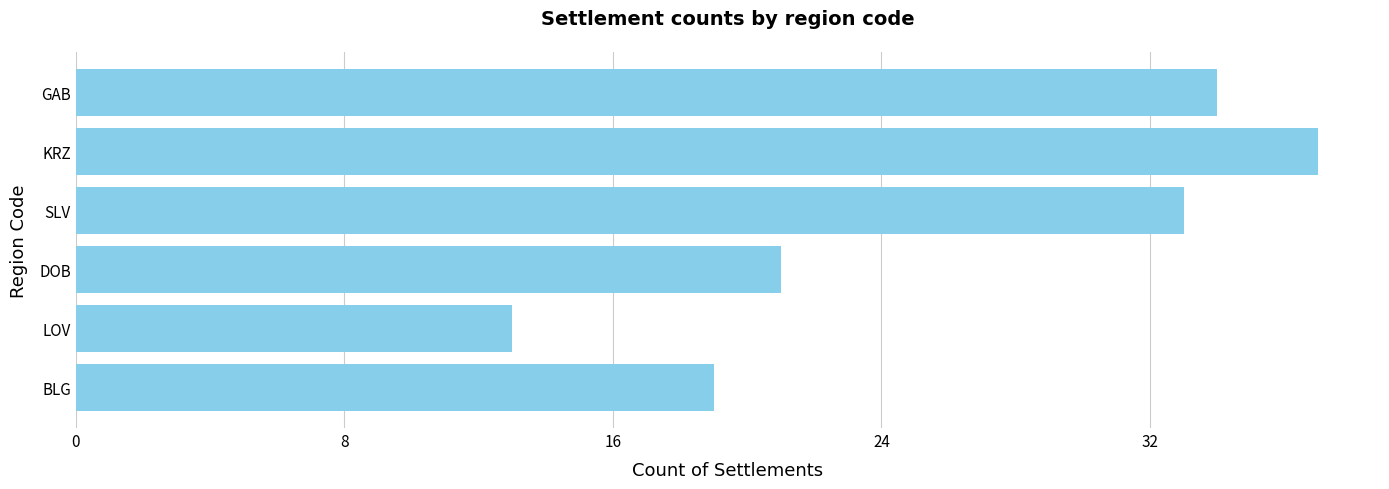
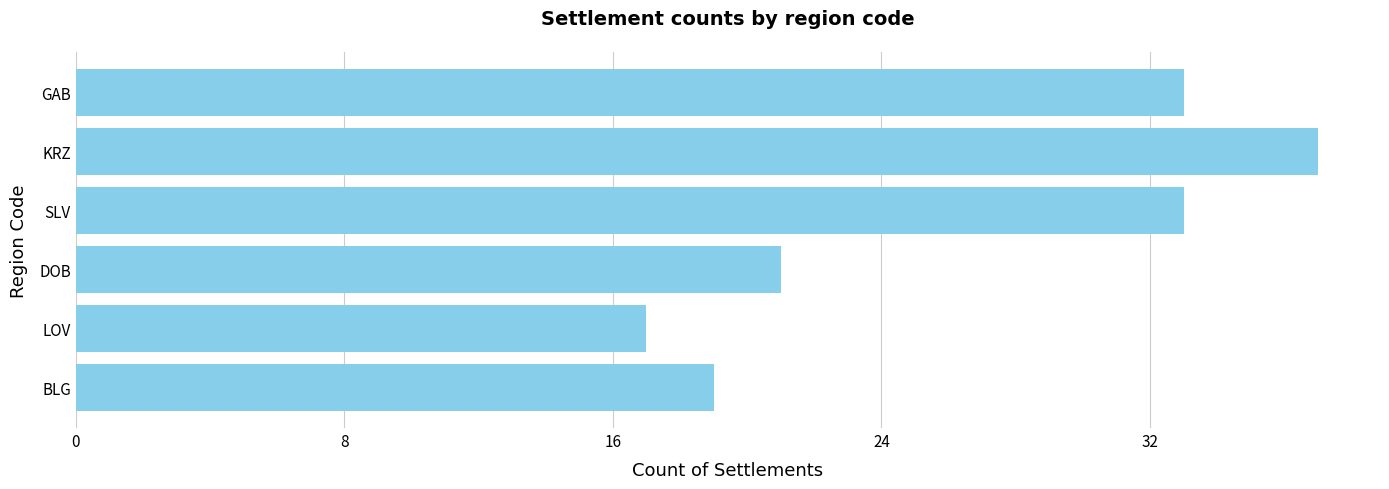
  {
-   "GAB": 34,
+   "GAB": 33,
    "KRZ": 37,
    "SLV": 33,
    "DOB": 21,
-   "LOV": 13,
+   "LOV": 17,
    "BLG": 19
  }
